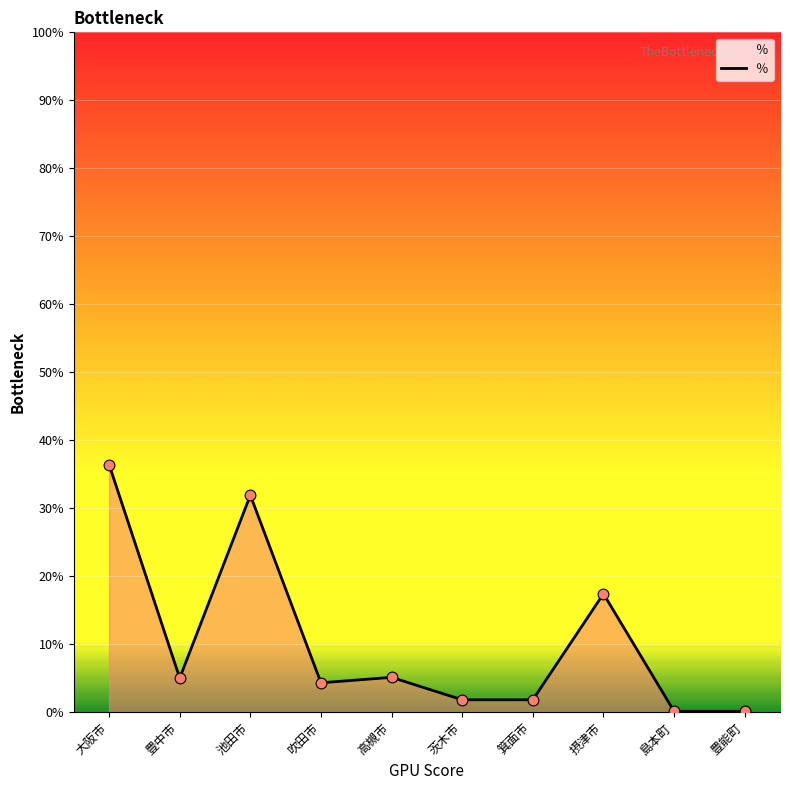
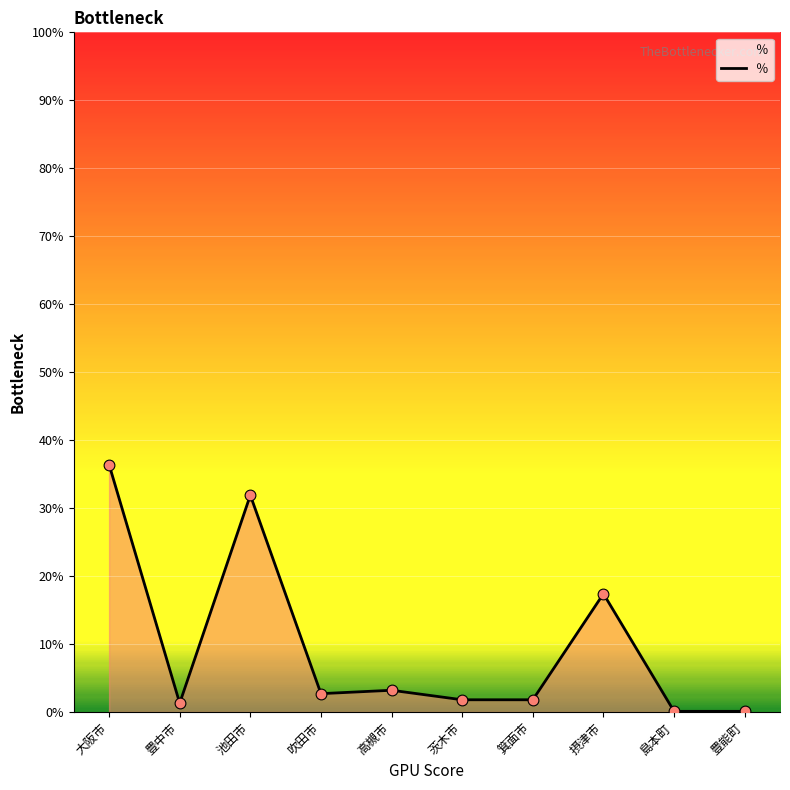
  {
    "大阪市": "36%",
-   "豊中市": "5%",
+   "豊中市": "1%",
    "池田市": "32%",
-   "吹田市": "4%",
-   "高槻市": "5%",
+   "吹田市": "3%",
+   "高槻市": "3%",
    "茨木市": "2%",
    "箕面市": "2%",
    "摂津市": "17%",
    "島本町": "0%",
    "豊能町": "0%"
  }
